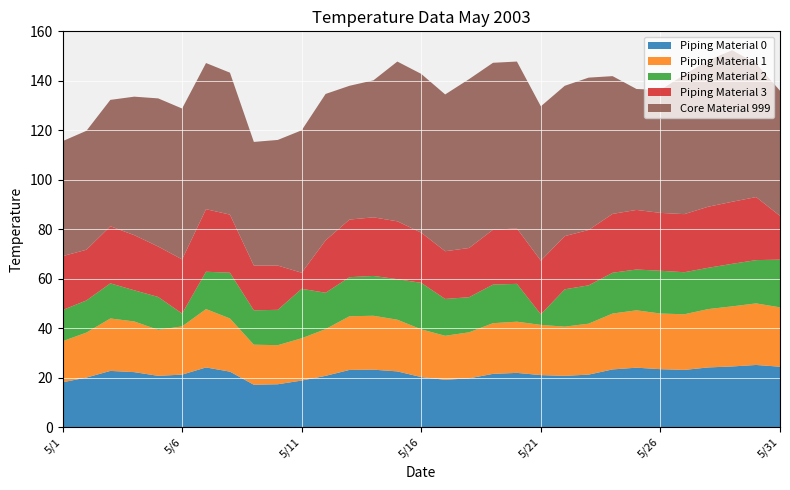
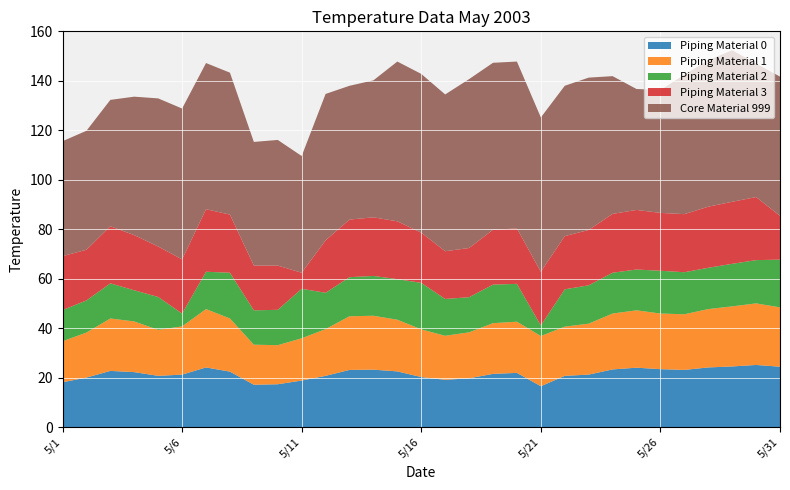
  {
    "Piping Material 0": {
      "5/1": 18,
      "5/6": 21,
      "5/11": 19,
      "5/16": 20,
-     "5/21": 21,
+     "5/21": 17,
      "5/26": 23,
      "5/31": 24
    },
    "Piping Material 1": {
      "5/1": 17,
      "5/6": 20,
      "5/11": 17,
      "5/16": 19,
      "5/21": 20,
      "5/26": 23,
      "5/31": 24
    },
    "Piping Material 2": {
      "5/1": 13,
      "5/6": 5,
      "5/11": 20,
      "5/16": 19,
      "5/21": 4,
      "5/26": 17,
      "5/31": 19
    },
    "Piping Material 3": {
      "5/1": 22,
      "5/6": 22,
      "5/11": 7,
      "5/16": 20,
      "5/21": 22,
      "5/26": 23,
      "5/31": 18
    },
    "Core Material 999": {
      "5/1": 47,
      "5/6": 61,
-     "5/11": 58,
+     "5/11": 47,
      "5/16": 64,
      "5/21": 62,
-     "5/31": 51
+     "5/31": 56
    }
  }
